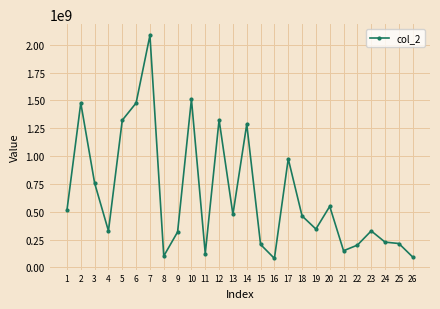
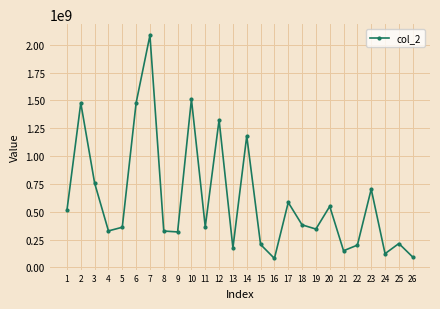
  {
    "1": 510000000,
    "2": 1480000000,
    "3": 760000000,
    "4": 330000000,
-   "5": 1320000000,
+   "5": 360000000,
    "6": 1480000000,
    "7": 2080000000,
-   "8": 100000000,
+   "8": 330000000,
    "9": 320000000,
    "10": 1510000000,
-   "11": 120000000,
+   "11": 360000000,
    "12": 1330000000,
-   "13": 480000000,
-   "14": 1290000000,
+   "13": 180000000,
+   "14": 1180000000,
    "15": 210000000,
    "16": 80000000,
-   "17": 980000000,
-   "18": 460000000,
+   "17": 580000000,
+   "18": 380000000,
    "19": 340000000,
    "20": 550000000,
    "21": 150000000,
    "22": 200000000,
-   "23": 330000000,
-   "24": 230000000,
+   "23": 700000000,
+   "24": 120000000,
    "25": 210000000,
    "26": 90000000
  }
